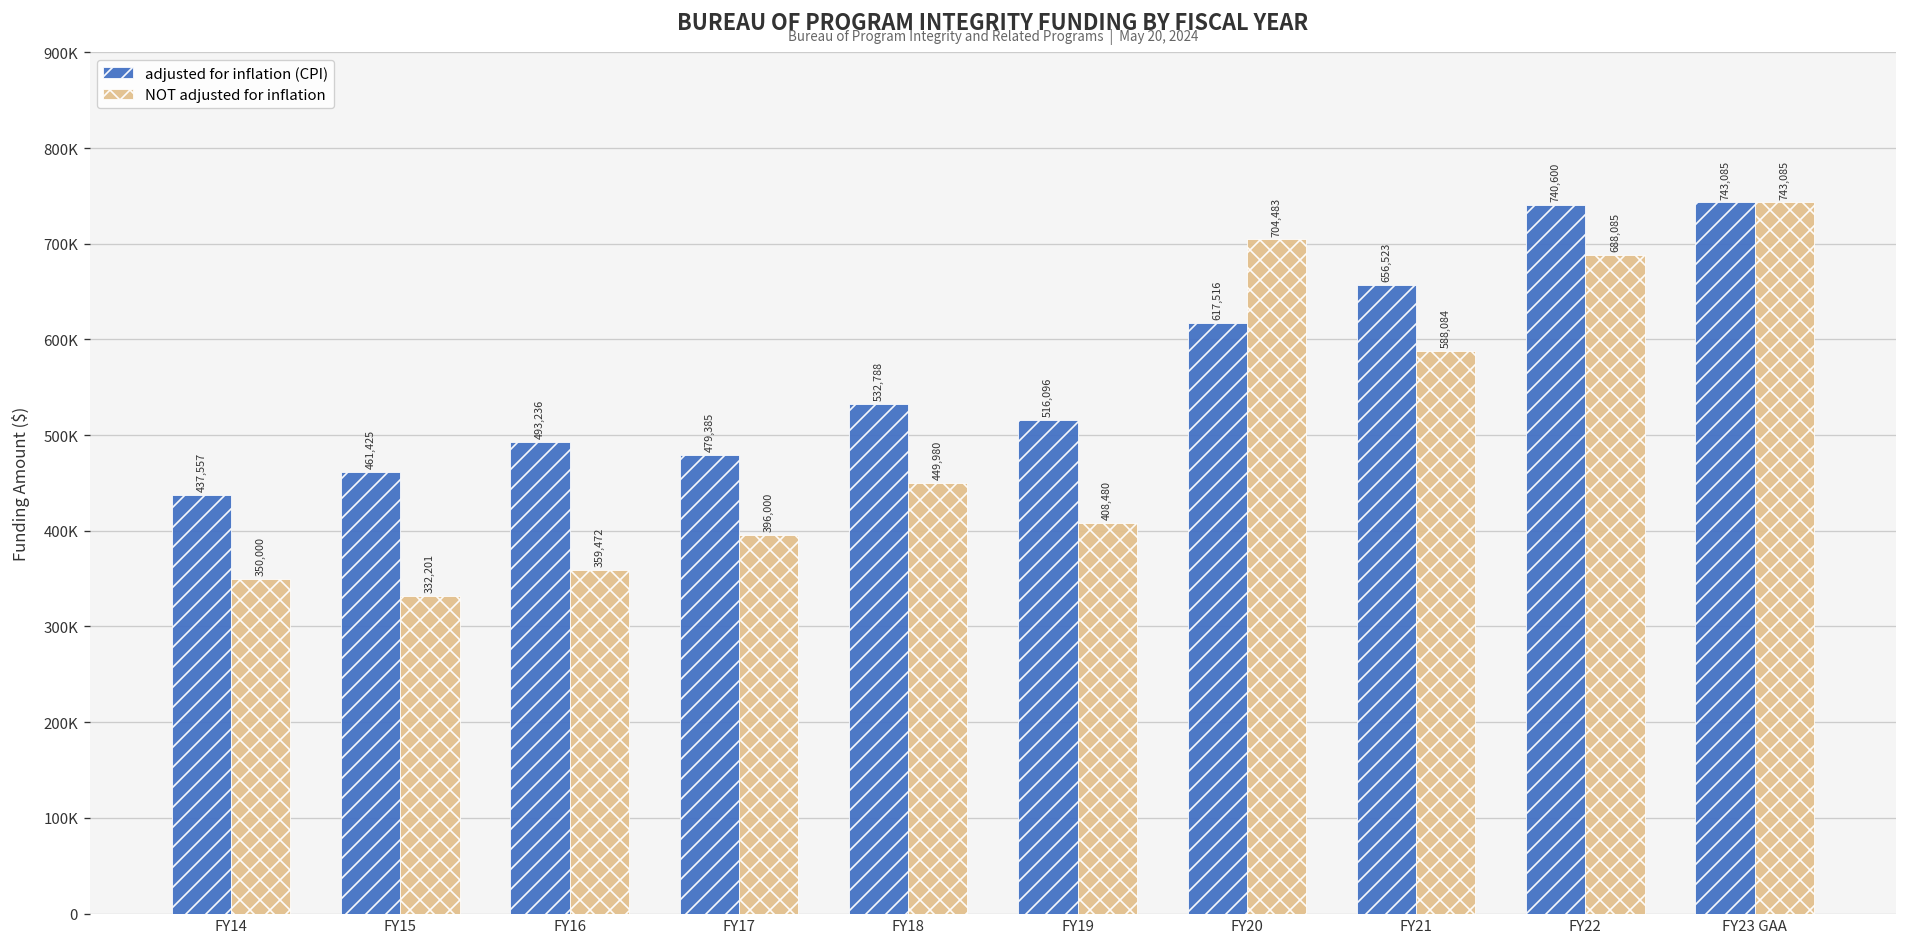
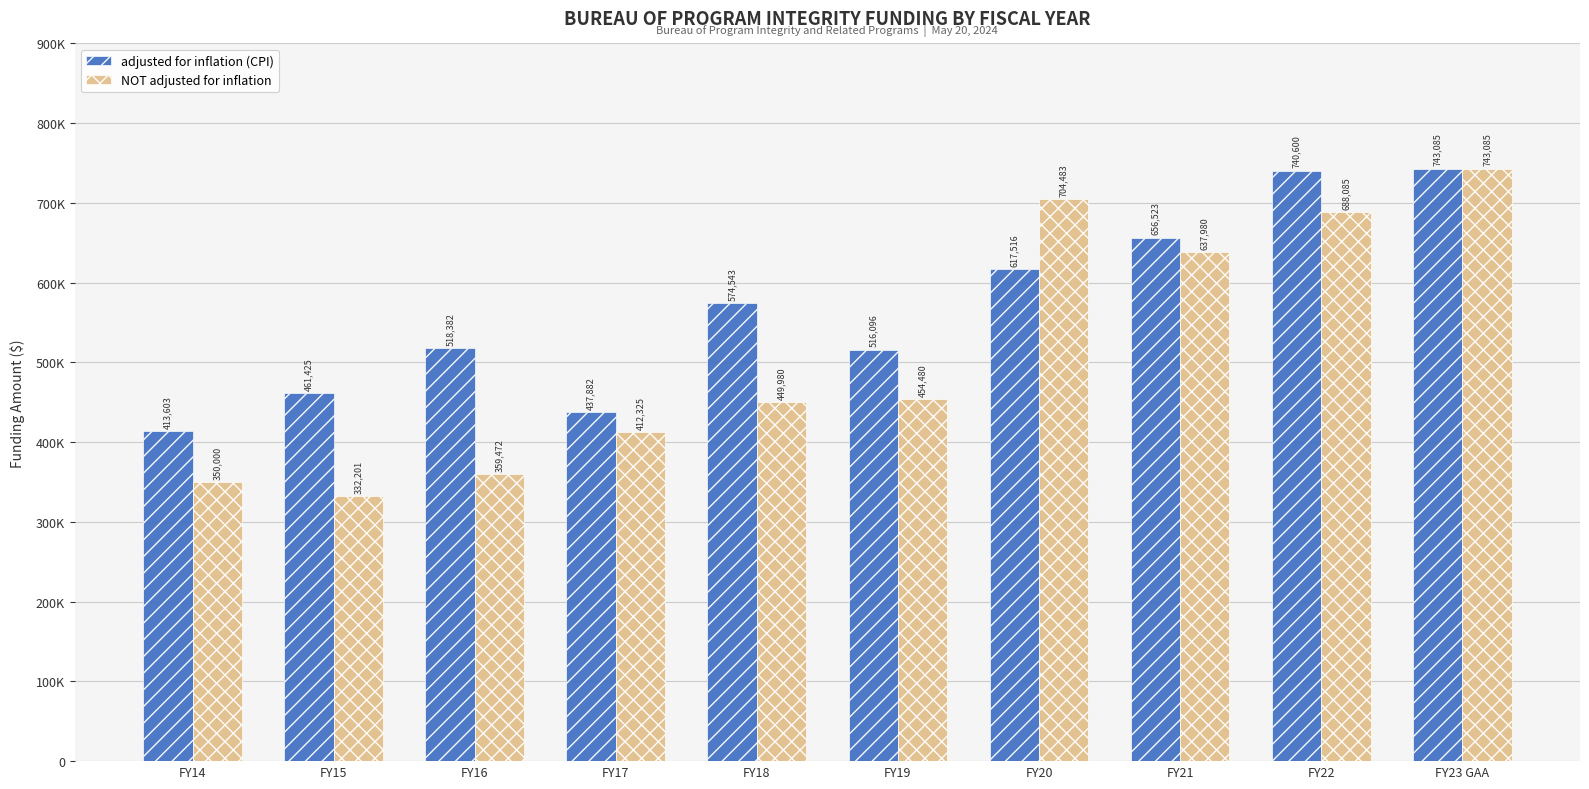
  {
    "adjusted for inflation (CPI)": {
-     "FY14": "437,557",
+     "FY14": "413,603",
      "FY15": "461,425",
-     "FY16": "493,236",
-     "FY17": "479,385",
-     "FY18": "532,788",
+     "FY16": "518,382",
+     "FY17": "437,882",
+     "FY18": "574,543",
      "FY19": "516,096",
      "FY20": "617,516",
      "FY21": "656,523",
      "FY22": "740,600",
      "FY23 GAA": "743,085"
    },
    "NOT adjusted for inflation": {
      "FY14": "350,000",
      "FY15": "332,201",
      "FY16": "359,472",
-     "FY17": "396,000",
+     "FY17": "412,325",
      "FY18": "449,980",
-     "FY19": "408,480",
+     "FY19": "454,480",
      "FY20": "704,483",
-     "FY21": "588,084",
+     "FY21": "637,980",
      "FY22": "688,085",
      "FY23 GAA": "743,085"
    }
  }
